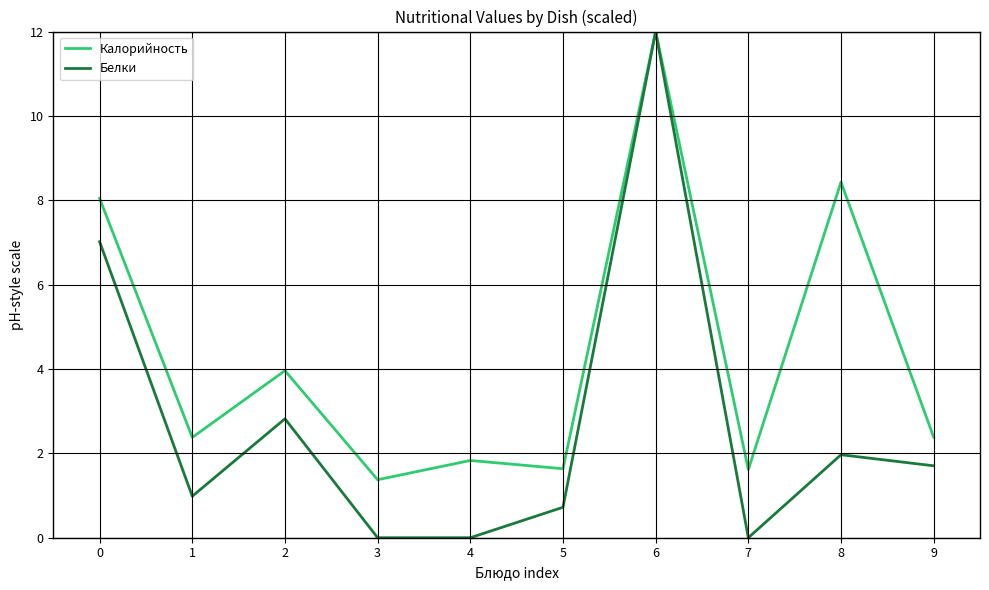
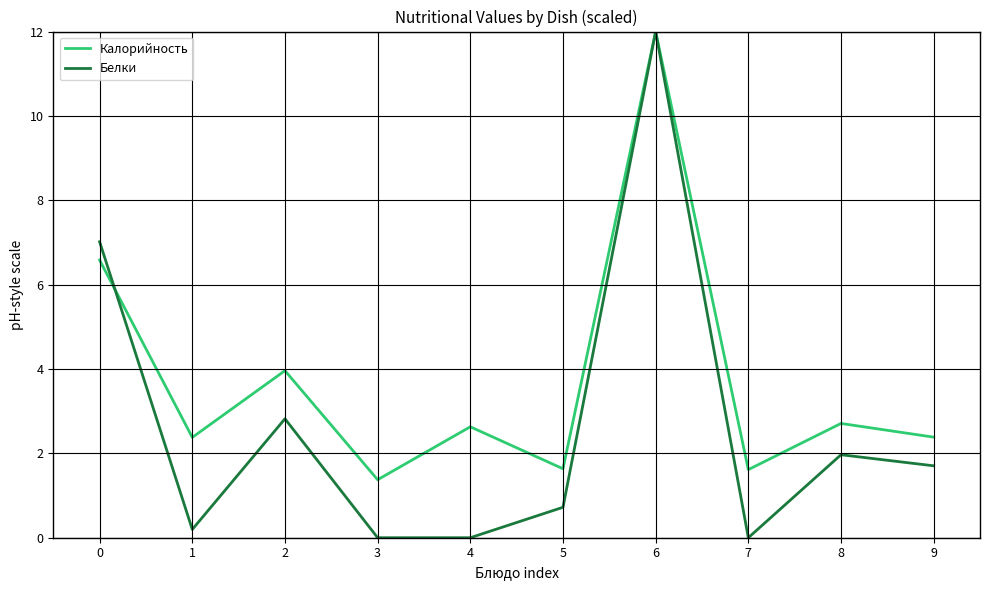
  {
    "Калорийность": {
-     "0": 8.0,
+     "0": 6.6,
      "1": 2.4,
      "2": 4.0,
      "3": 1.4,
-     "4": 1.8,
+     "4": 2.6,
      "5": 1.6,
      "7": 1.6,
-     "8": 8.4,
+     "8": 2.7,
      "9": 2.4
    },
    "Белки": {
      "0": 7.0,
-     "1": 1.0,
+     "1": 0.2,
      "2": 2.8,
      "3": 0.0,
      "4": 0.0,
      "5": 0.7,
      "7": 0.0,
      "8": 2.0,
      "9": 1.7
    }
  }
